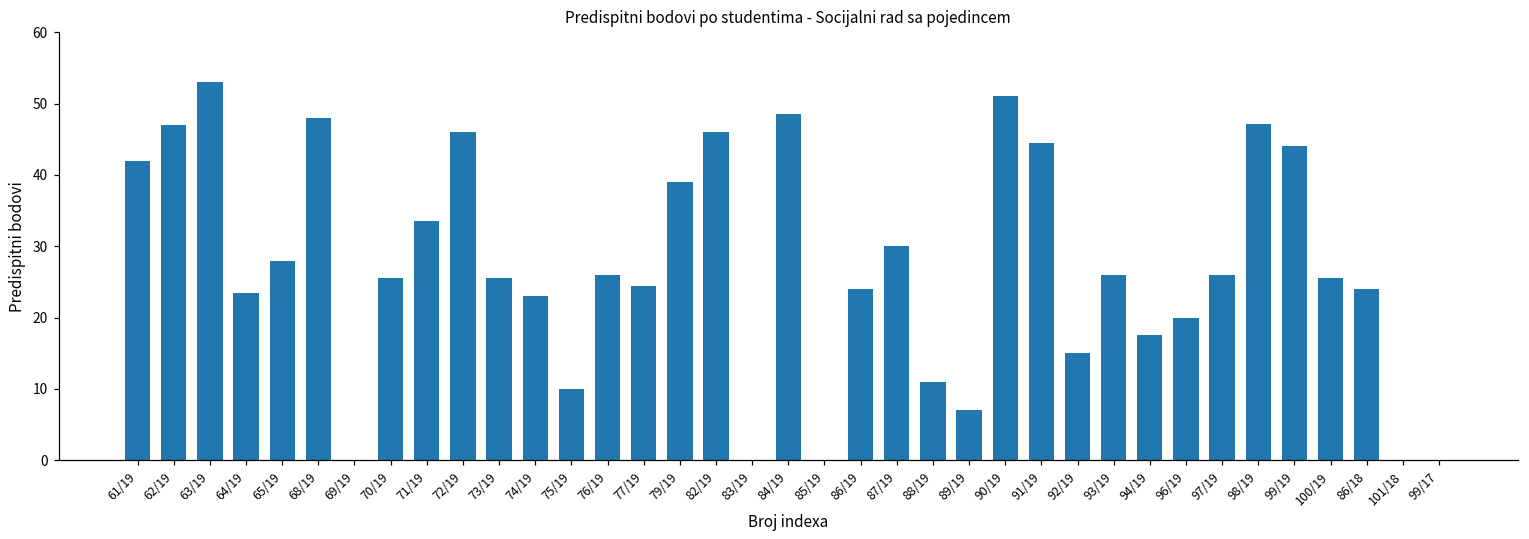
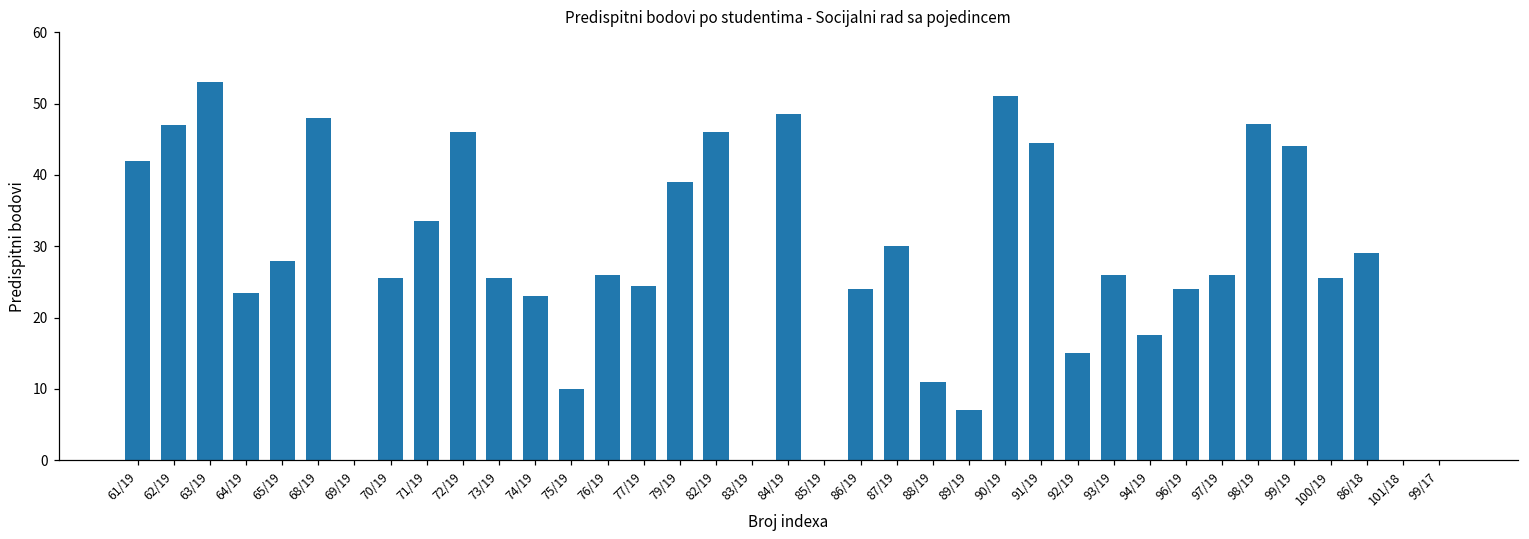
  {
    "61/19": 42,
    "62/19": 47,
    "63/19": 53,
    "64/19": 24,
    "65/19": 28,
    "68/19": 48,
    "69/19": 0,
    "70/19": 26,
    "71/19": 34,
    "72/19": 46,
    "73/19": 26,
    "74/19": 23,
    "75/19": 10,
    "76/19": 26,
    "77/19": 25,
    "79/19": 39,
    "82/19": 46,
    "83/19": 0,
    "84/19": 49,
    "85/19": 0,
    "86/19": 24,
    "87/19": 30,
    "88/19": 11,
    "89/19": 7,
    "90/19": 51,
    "91/19": 45,
    "92/19": 15,
    "93/19": 26,
    "94/19": 18,
-   "96/19": 20,
+   "96/19": 24,
    "97/19": 26,
    "98/19": 47,
    "99/19": 44,
    "100/19": 26,
-   "86/18": 24,
+   "86/18": 29,
    "101/18": 0,
    "99/17": 0
  }
